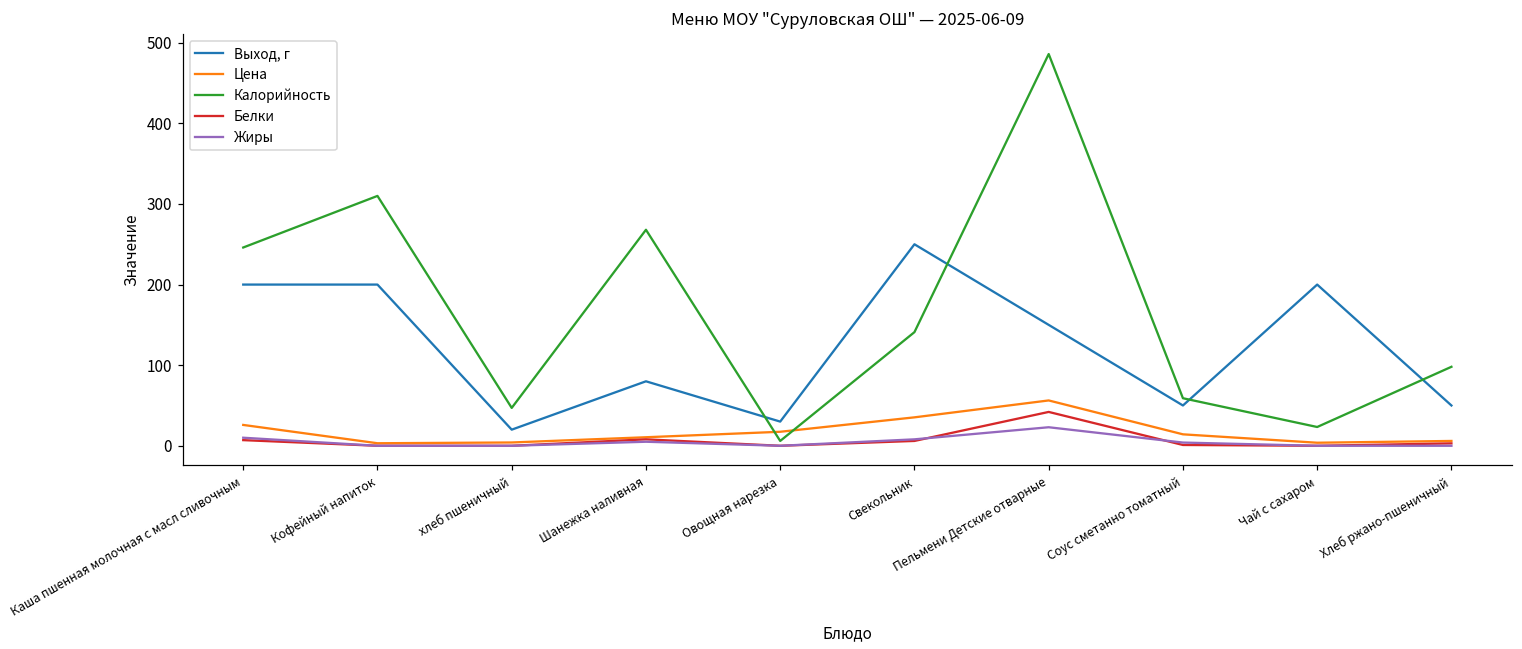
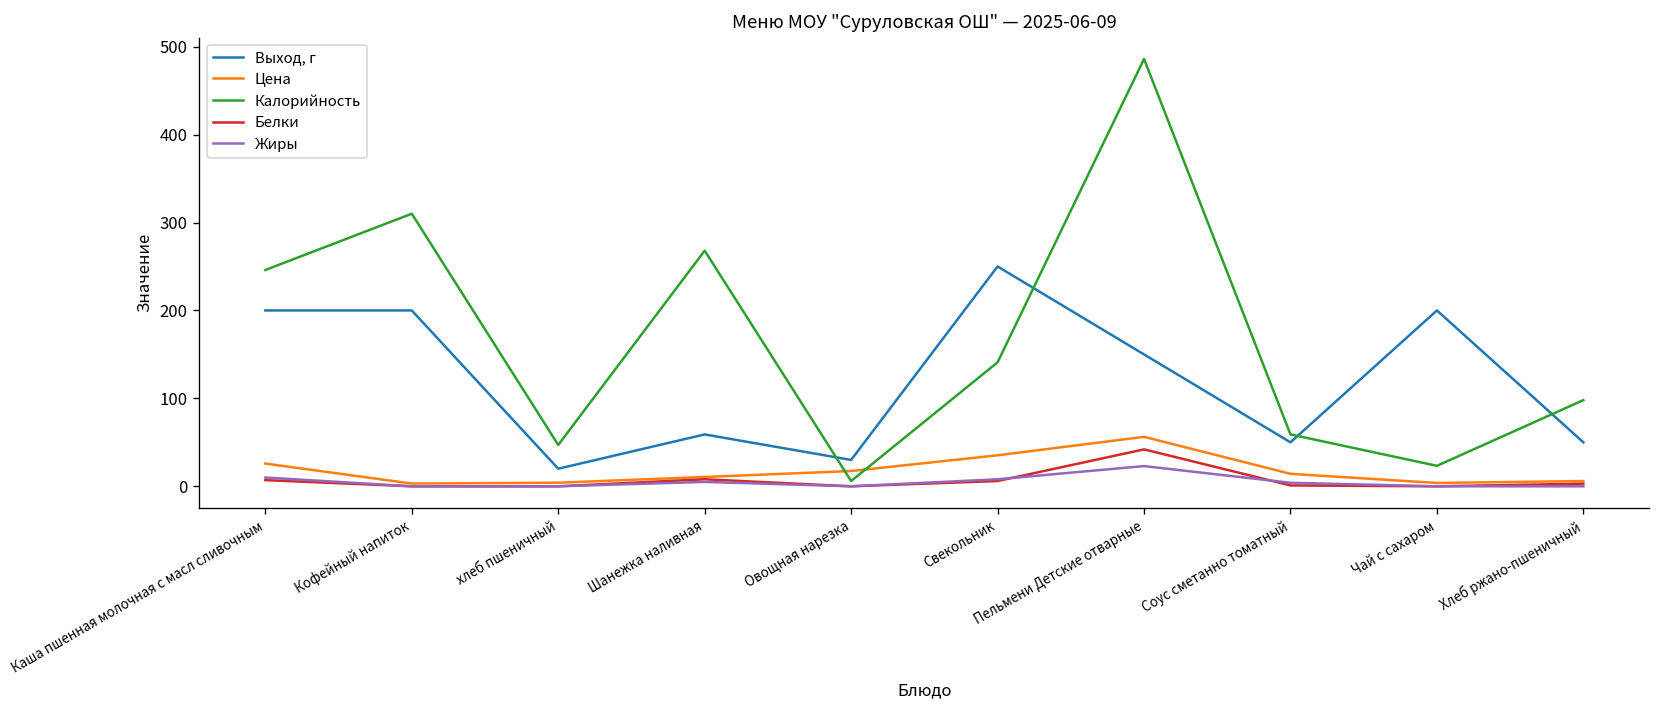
  {
    "Выход, г": {
      "Каша пшенная молочная с масл сливочным": 200,
      "Кофейный напиток": 200,
      "хлеб пшеничный": 20,
-     "Шанежка наливная": 80,
+     "Шанежка наливная": 60,
      "Овощная нарезка": 30,
      "Свекольник": 250,
      "Пельмени Детские отварные": 150,
      "Соус сметанно томатный": 50,
      "Чай с сахаром": 200,
      "Хлеб ржано-пшеничный": 50
    },
    "Цена": {
      "Каша пшенная молочная с масл сливочным": 30,
      "хлеб пшеничный": 0,
      "Овощная нарезка": 20,
      "Свекольник": 40,
      "Пельмени Детские отварные": 60,
      "Соус сметанно томатный": 10,
      "Чай с сахаром": 0
    },
    "Калорийность": {
      "Каша пшенная молочная с масл сливочным": 250,
      "Кофейный напиток": 310,
      "хлеб пшеничный": 50,
      "Шанежка наливная": 270,
      "Овощная нарезка": 10,
      "Свекольник": 140,
      "Пельмени Детские отварные": 490,
      "Соус сметанно томатный": 60,
      "Чай с сахаром": 20,
      "Хлеб ржано-пшеничный": 100
    },
    "Белки": {
      "Пельмени Детские отварные": 40
    },
    "Жиры": {
      "Пельмени Детские отварные": 20
    }
  }
